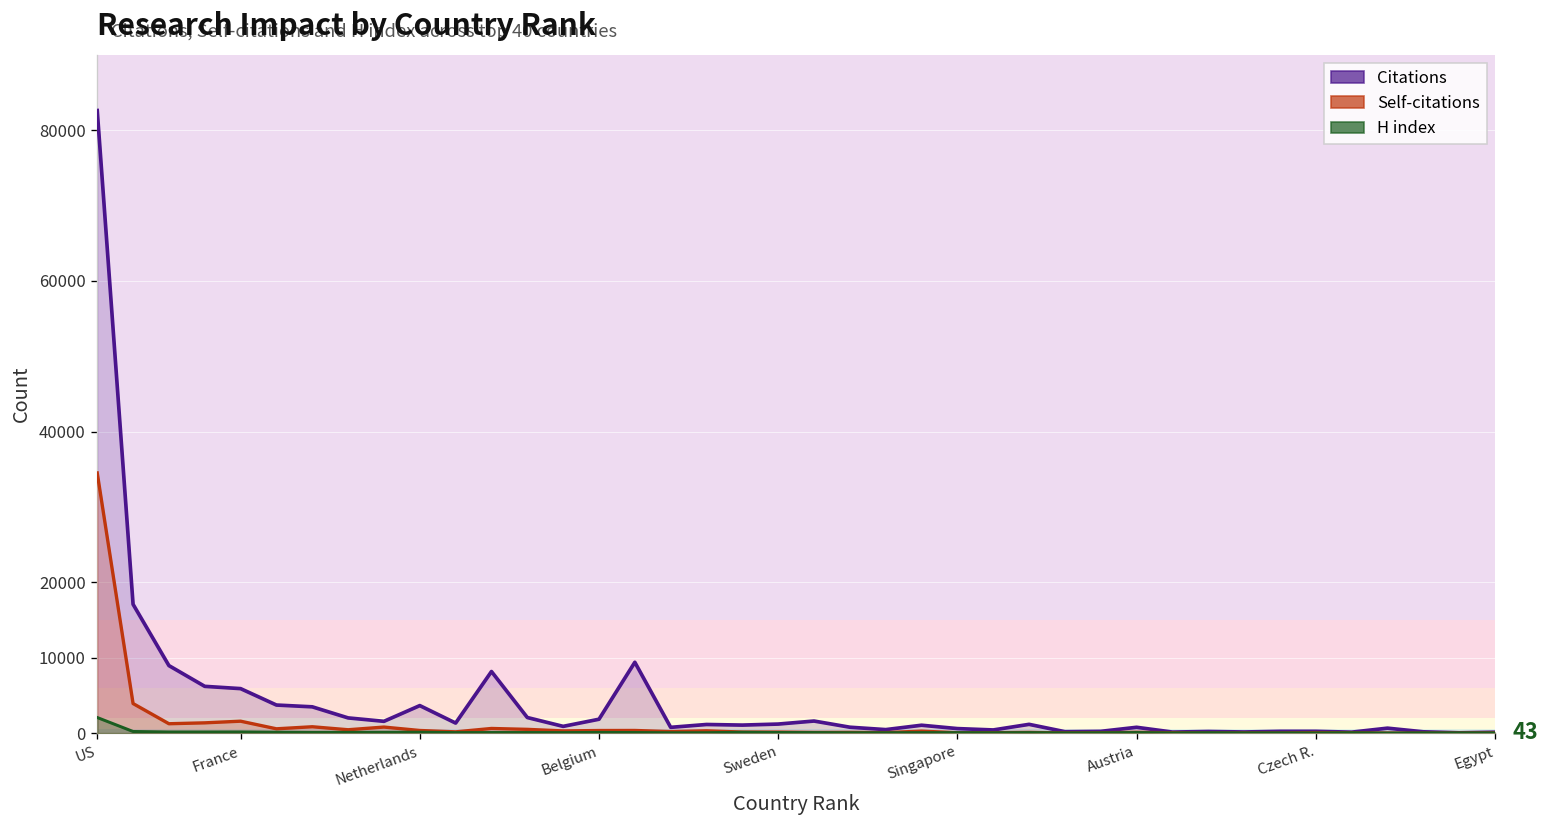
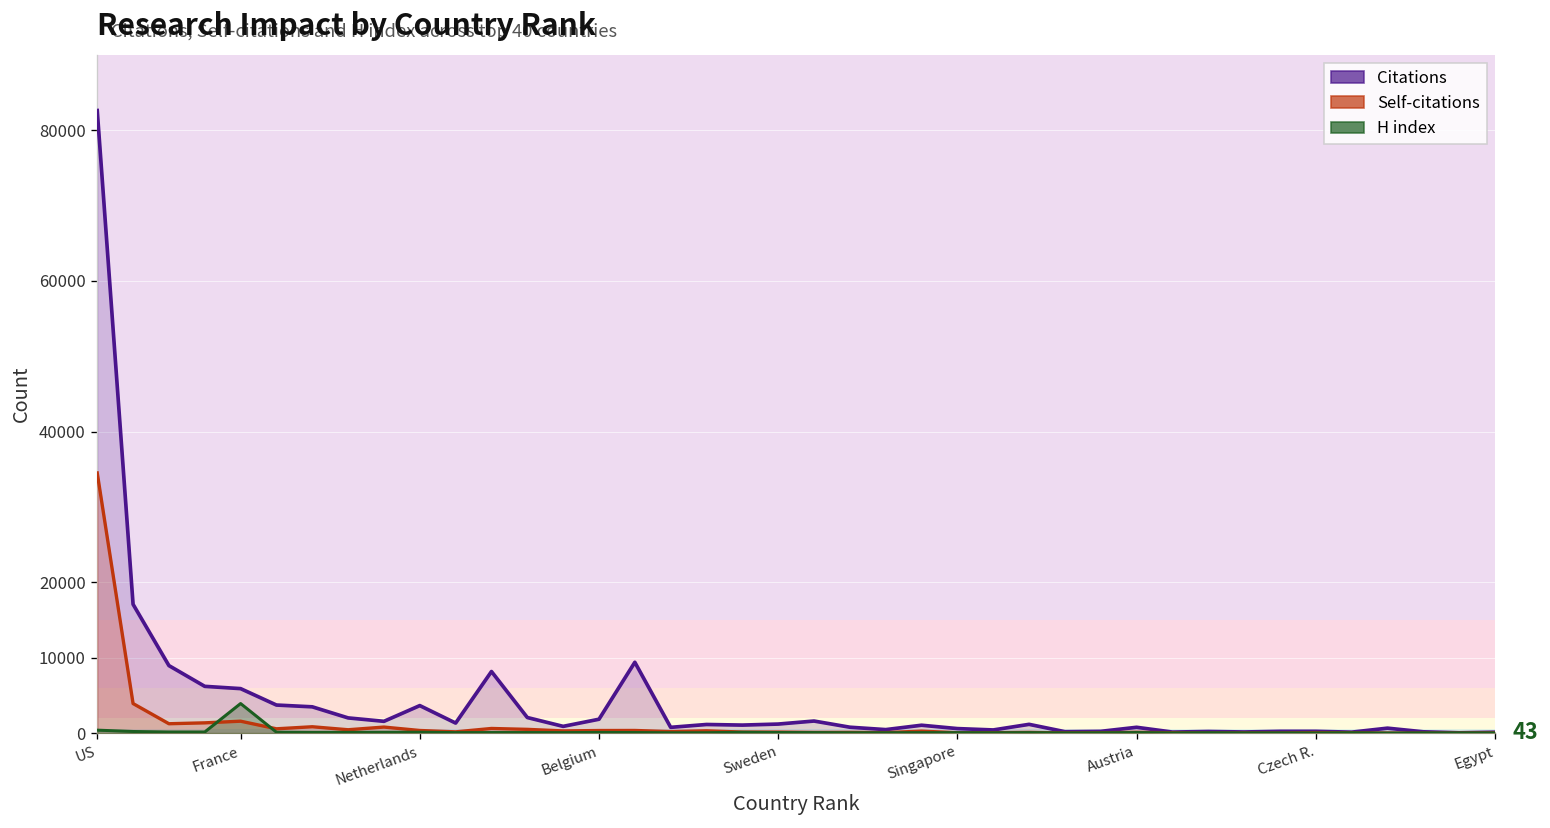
  {
    "H index": {
-     "US": 2000,
-     "France": 0
+     "US": 0,
+     "France": 4000
    }
  }
